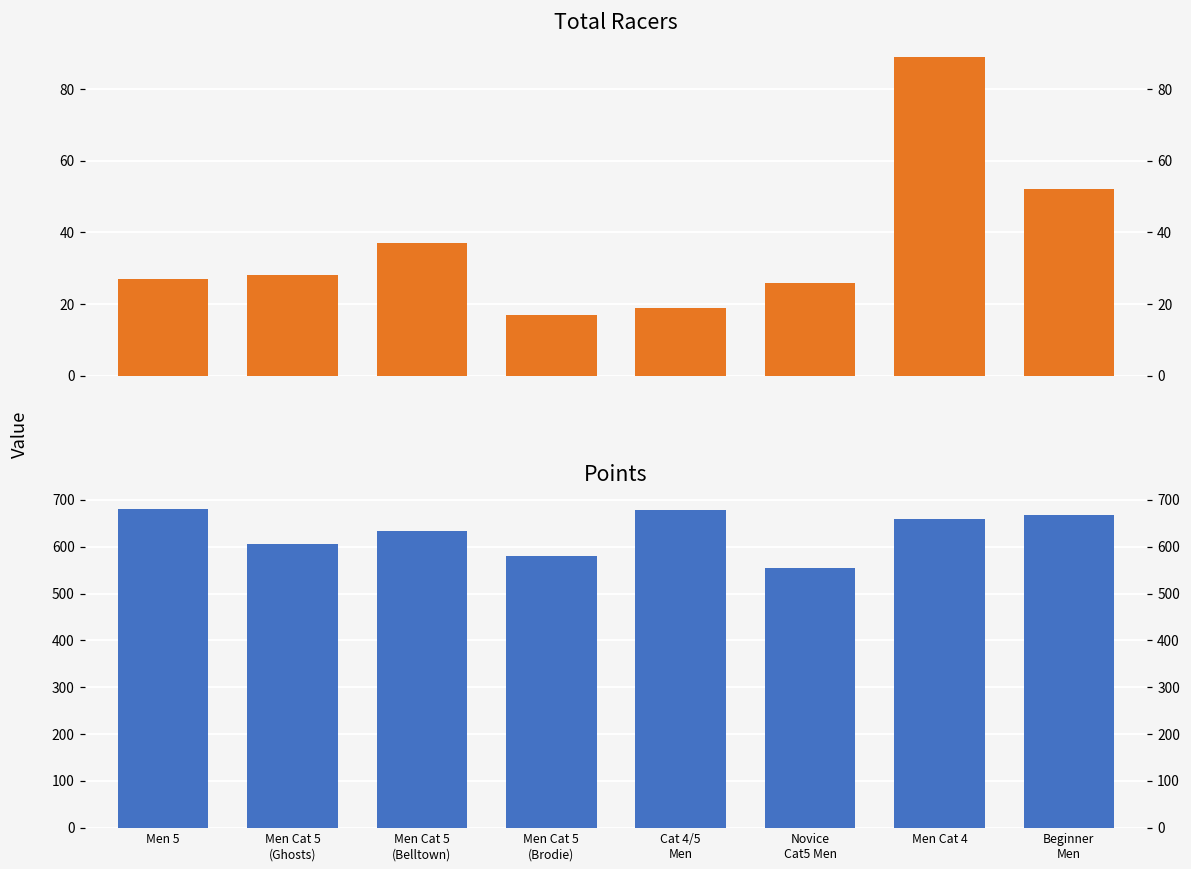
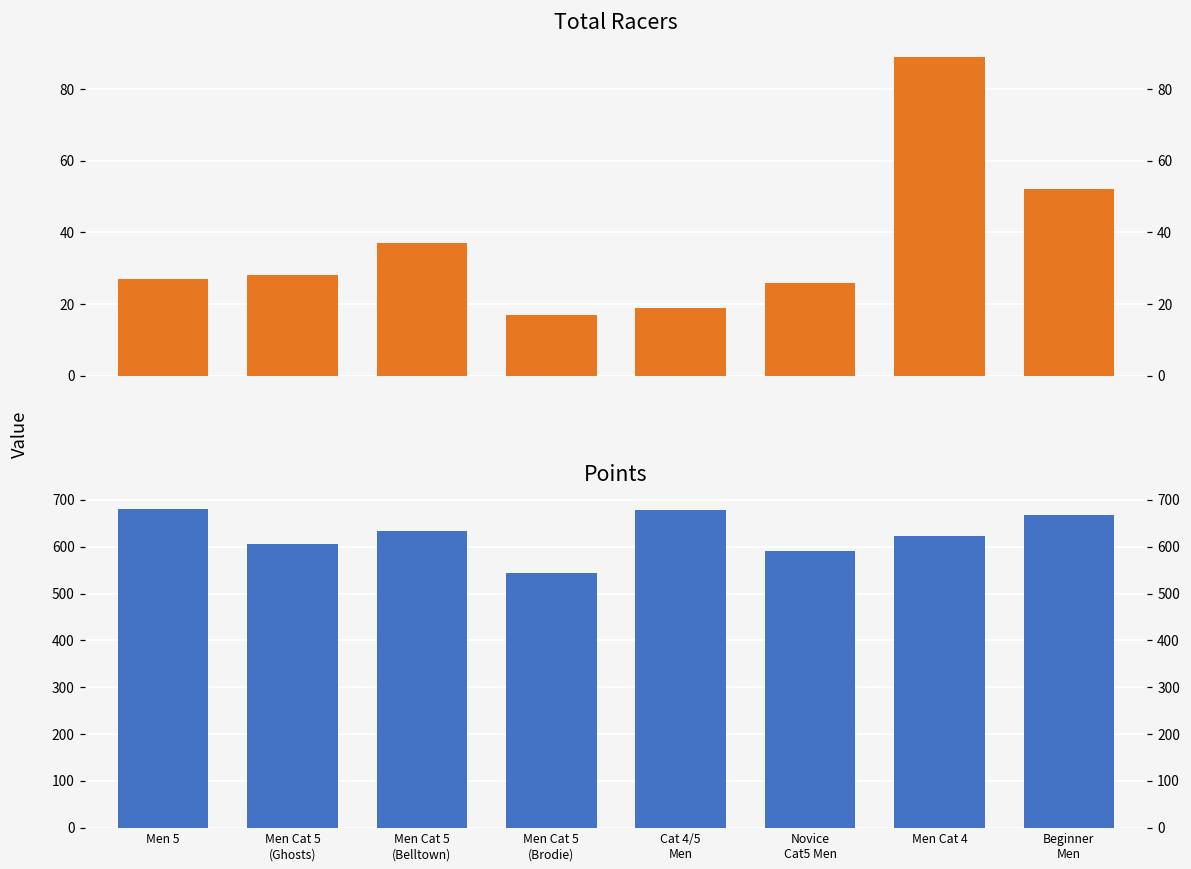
  {
    "Points": {
      "Men 5": 680,
      "Men Cat 5 (Ghosts)": 610,
      "Men Cat 5 (Belltown)": 630,
-     "Men Cat 5 (Brodie)": 580,
+     "Men Cat 5 (Brodie)": 540,
      "Cat 4/5 Men": 680,
-     "Novice Cat5 Men": 550,
-     "Men Cat 4": 660,
+     "Novice Cat5 Men": 590,
+     "Men Cat 4": 620,
      "Beginner Men": 670
    }
  }
